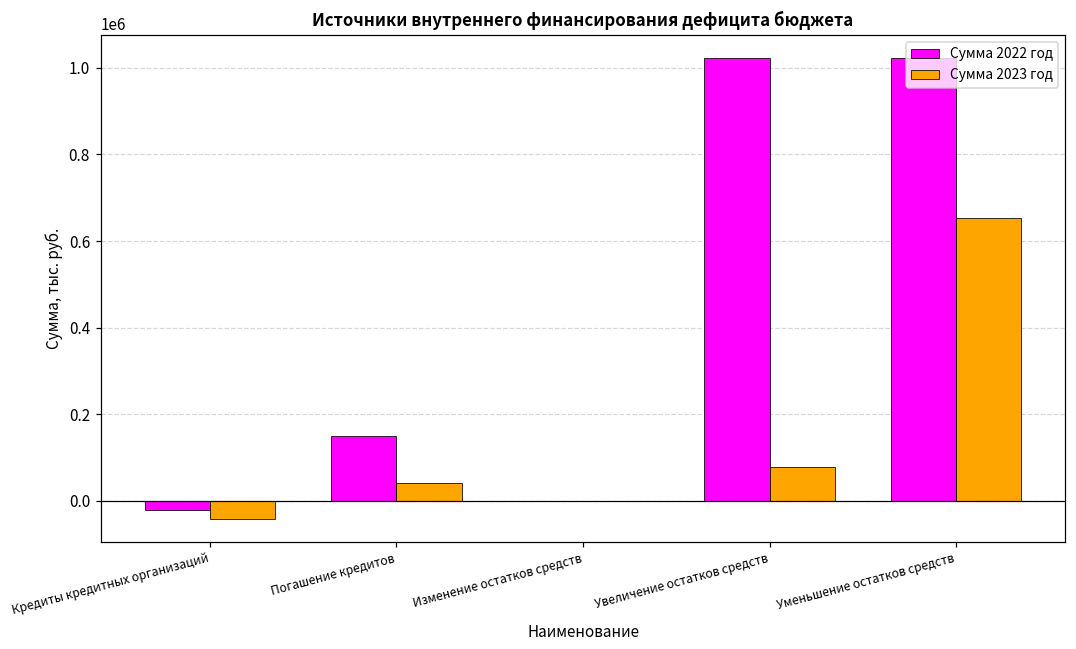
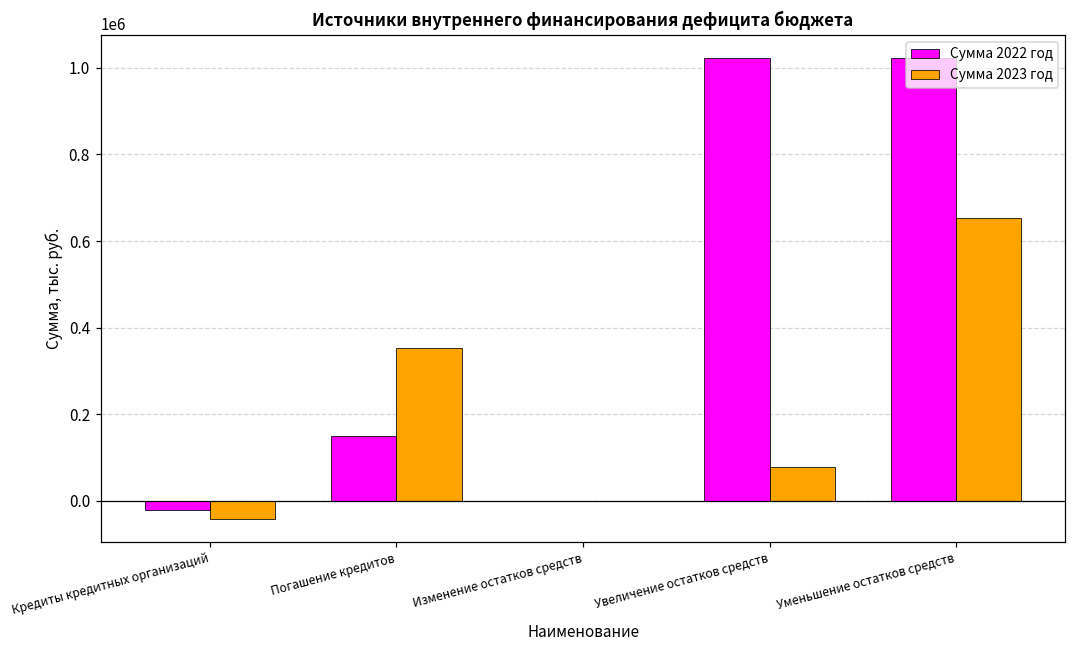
  {
    "Сумма 2022 год": {
      "Кредиты кредитных организаций": -20000,
      "Погашение кредитов": 150000,
      "Изменение остатков средств": 0,
      "Увеличение остатков средств": 1020000
    },
    "Сумма 2023 год": {
      "Кредиты кредитных организаций": -40000,
-     "Погашение кредитов": 40000,
+     "Погашение кредитов": 350000,
      "Изменение остатков средств": 0,
      "Увеличение остатков средств": 80000,
      "Уменьшение остатков средств": 650000
    }
  }
